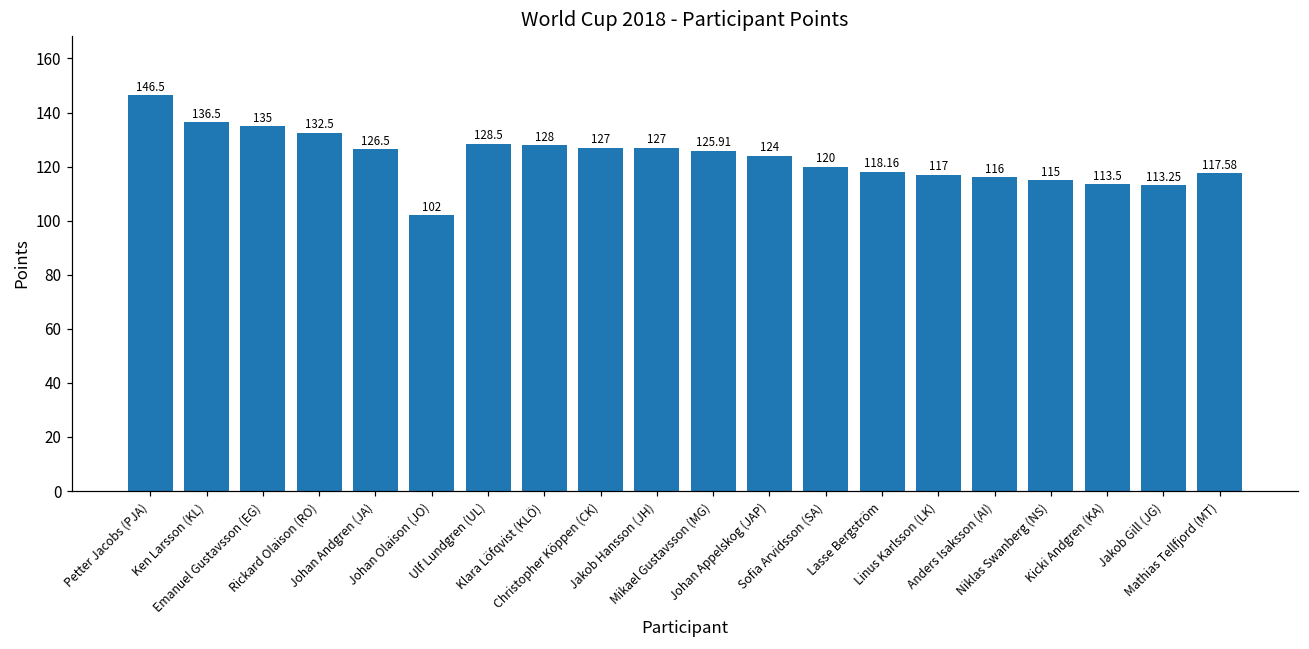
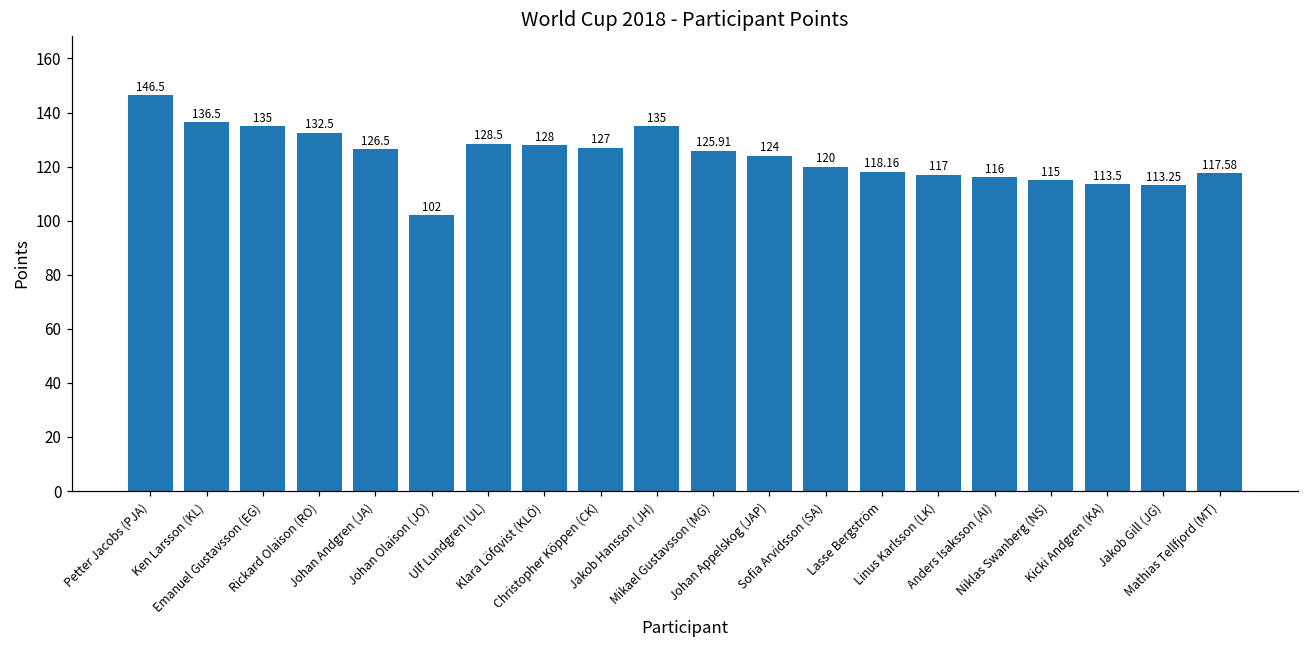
  {
    "Petter Jacobs (PJA)": 146.5,
    "Ken Larsson (KL)": 136.5,
    "Emanuel Gustavsson (EG)": 135,
    "Rickard Olaison (RO)": 132.5,
    "Johan Andgren (JA)": 126.5,
    "Johan Olaison (JO)": 102,
    "Ulf Lundgren (UL)": 128.5,
    "Klara Löfqvist (KLÖ)": 128,
    "Christopher Köppen (CK)": 127,
-   "Jakob Hansson (JH)": 127,
+   "Jakob Hansson (JH)": 135,
    "Mikael Gustavsson (MG)": 125.91,
    "Johan Appelskog (JAP)": 124,
    "Sofia Arvidsson (SA)": 120,
    "Lasse Bergström": 118.16,
    "Linus Karlsson (LK)": 117,
    "Anders Isaksson (AI)": 116,
    "Niklas Swanberg (NS)": 115,
    "Kicki Andgren (KA)": 113.5,
    "Jakob Gill (JG)": 113.25,
    "Mathias Tellfjord (MT)": 117.58
  }
